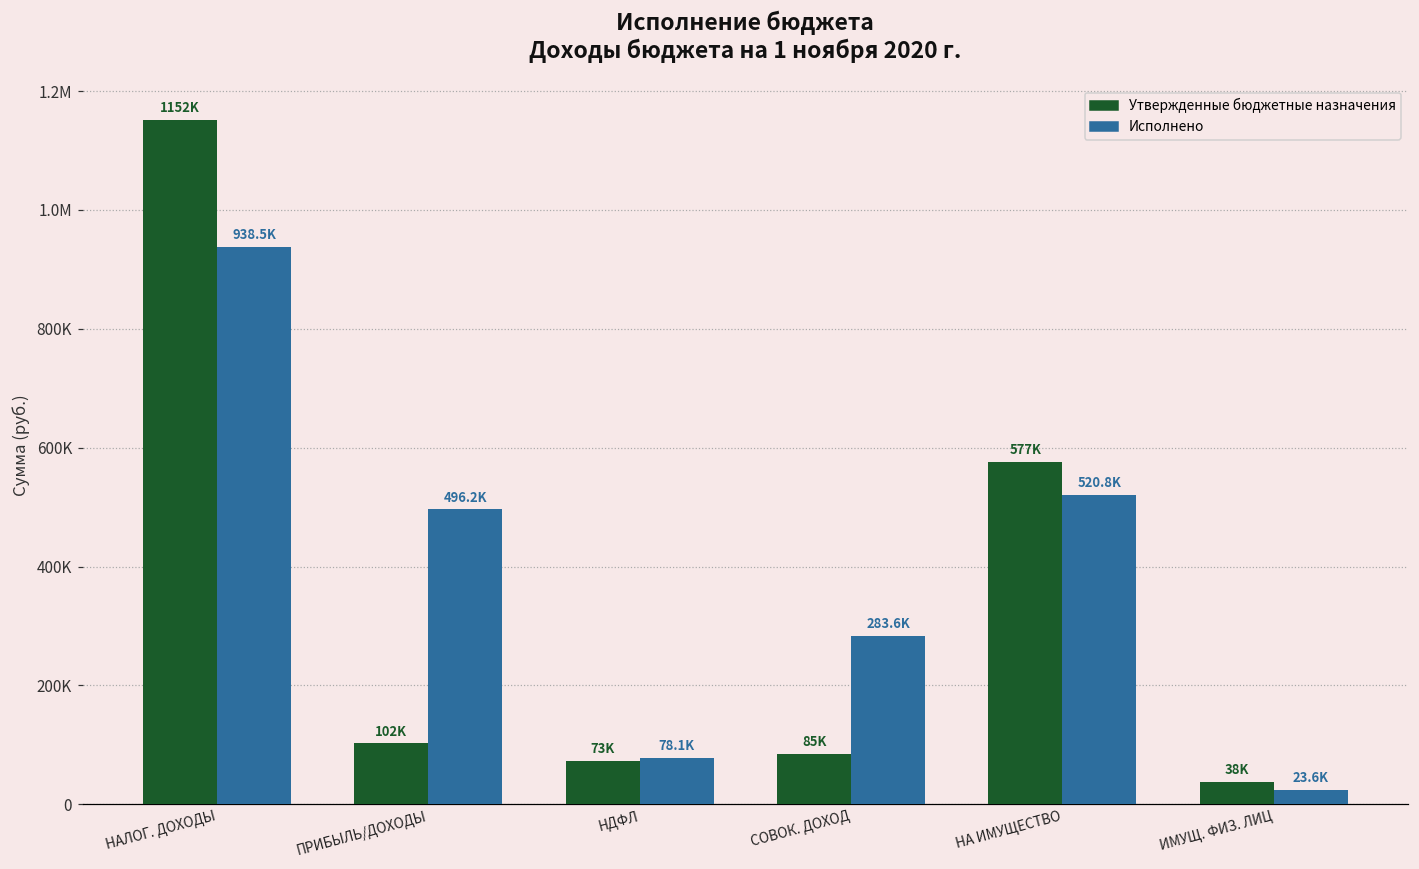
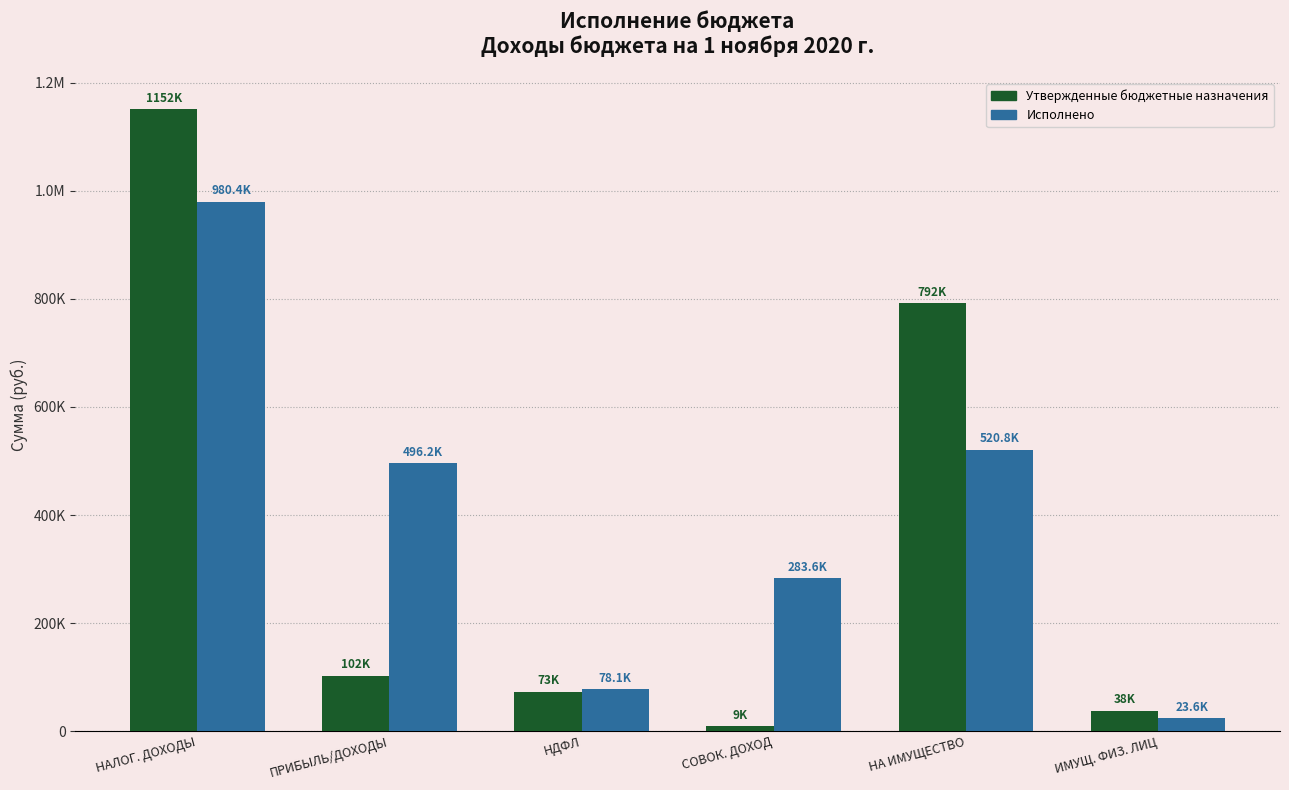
  {
    "Утвержденные бюджетные назначения": {
      "НАЛОГ. ДОХОДЫ": "1152K",
      "ПРИБЫЛЬ/ДОХОДЫ": "102K",
      "НДФЛ": "73K",
-     "СОВОК. ДОХОД": "85K",
-     "НА ИМУЩЕСТВО": "577K",
+     "СОВОК. ДОХОД": "9K",
+     "НА ИМУЩЕСТВО": "792K",
      "ИМУЩ. ФИЗ. ЛИЦ": "38K"
    },
    "Исполнено": {
-     "НАЛОГ. ДОХОДЫ": "938.5K",
+     "НАЛОГ. ДОХОДЫ": "980.4K",
      "ПРИБЫЛЬ/ДОХОДЫ": "496.2K",
      "НДФЛ": "78.1K",
      "СОВОК. ДОХОД": "283.6K",
      "НА ИМУЩЕСТВО": "520.8K",
      "ИМУЩ. ФИЗ. ЛИЦ": "23.6K"
    }
  }
